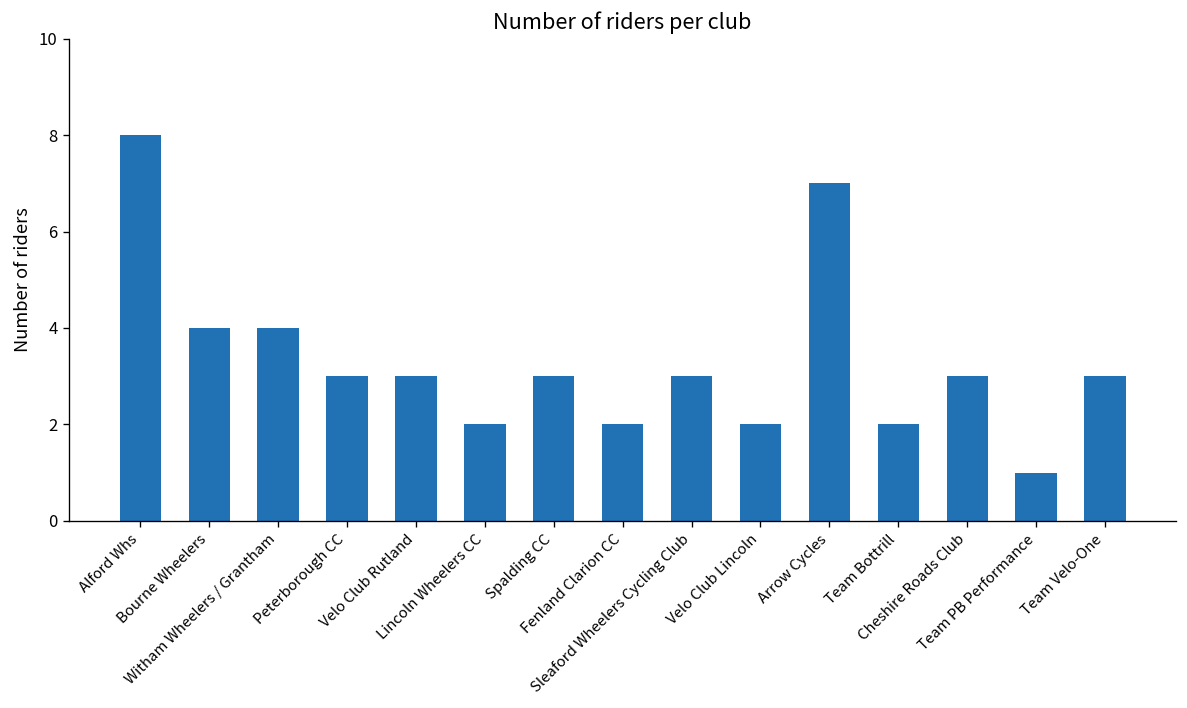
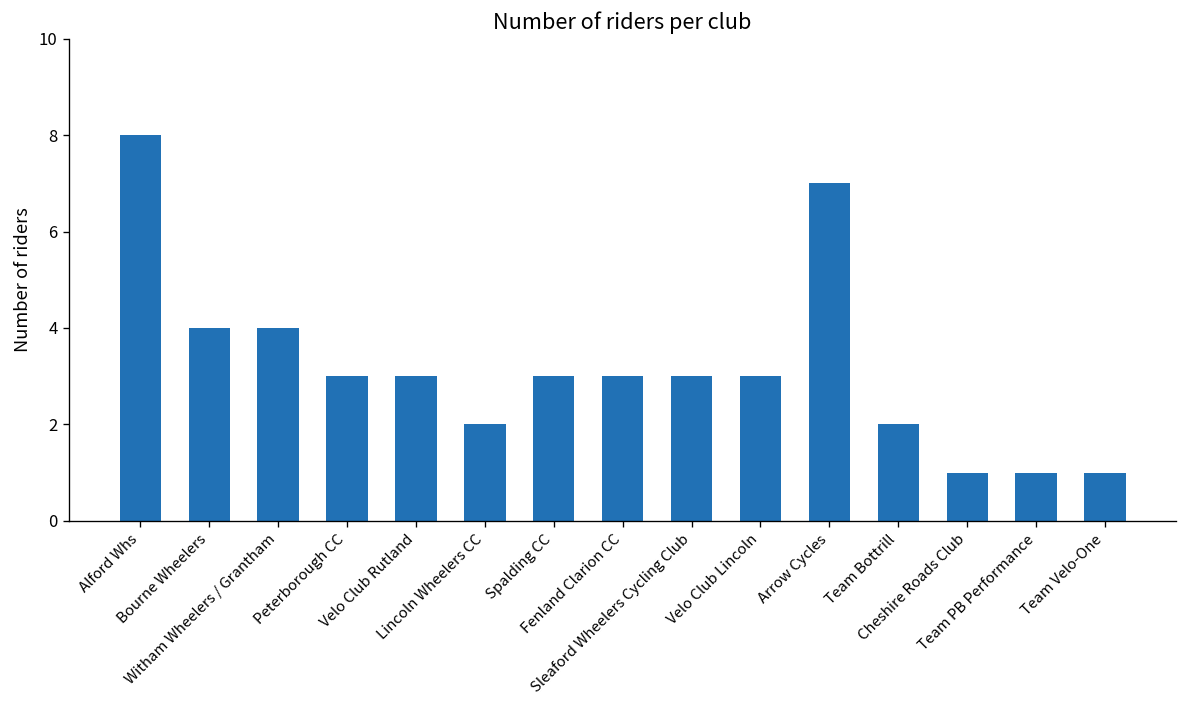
  {
    "Alford Whs": 8,
    "Bourne Wheelers": 4,
    "Witham Wheelers / Grantham": 4,
    "Peterborough CC": 3,
    "Velo Club Rutland": 3,
    "Lincoln Wheelers CC": 2,
    "Spalding CC": 3,
-   "Fenland Clarion CC": 2,
+   "Fenland Clarion CC": 3,
    "Sleaford Wheelers Cycling Club": 3,
-   "Velo Club Lincoln": 2,
+   "Velo Club Lincoln": 3,
    "Arrow Cycles": 7,
    "Team Bottrill": 2,
-   "Cheshire Roads Club": 3,
+   "Cheshire Roads Club": 1,
    "Team PB Performance": 1,
-   "Team Velo-One": 3
+   "Team Velo-One": 1
  }
